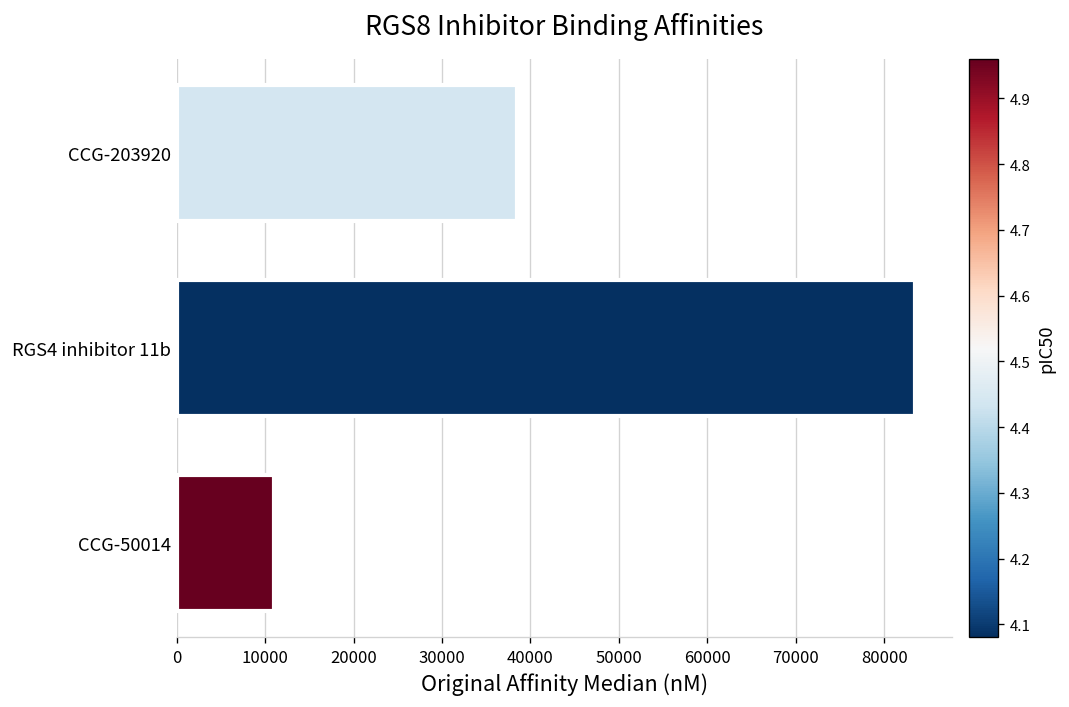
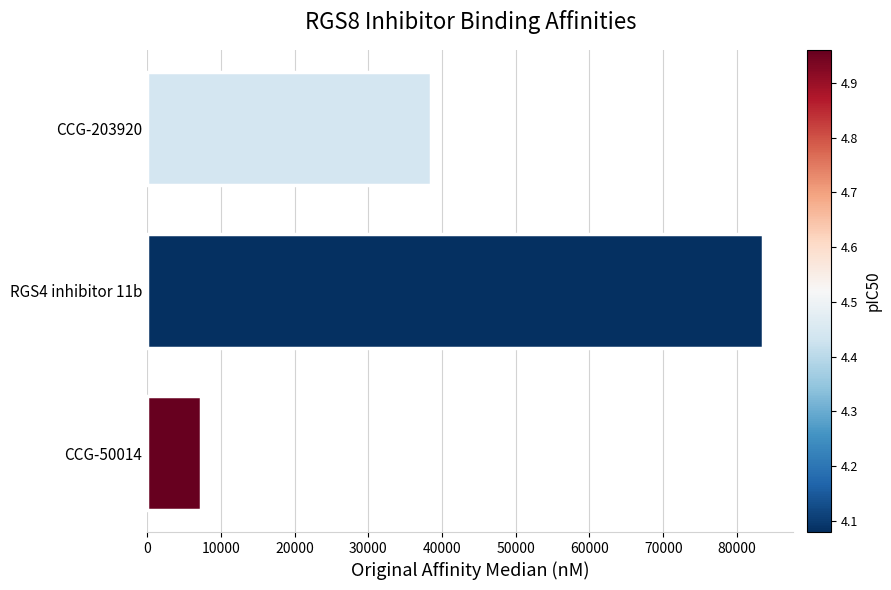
  {
    "CCG-203920": 39000,
    "RGS4 inhibitor 11b": 84000,
-   "CCG-50014": 11000
+   "CCG-50014": 7000
  }
